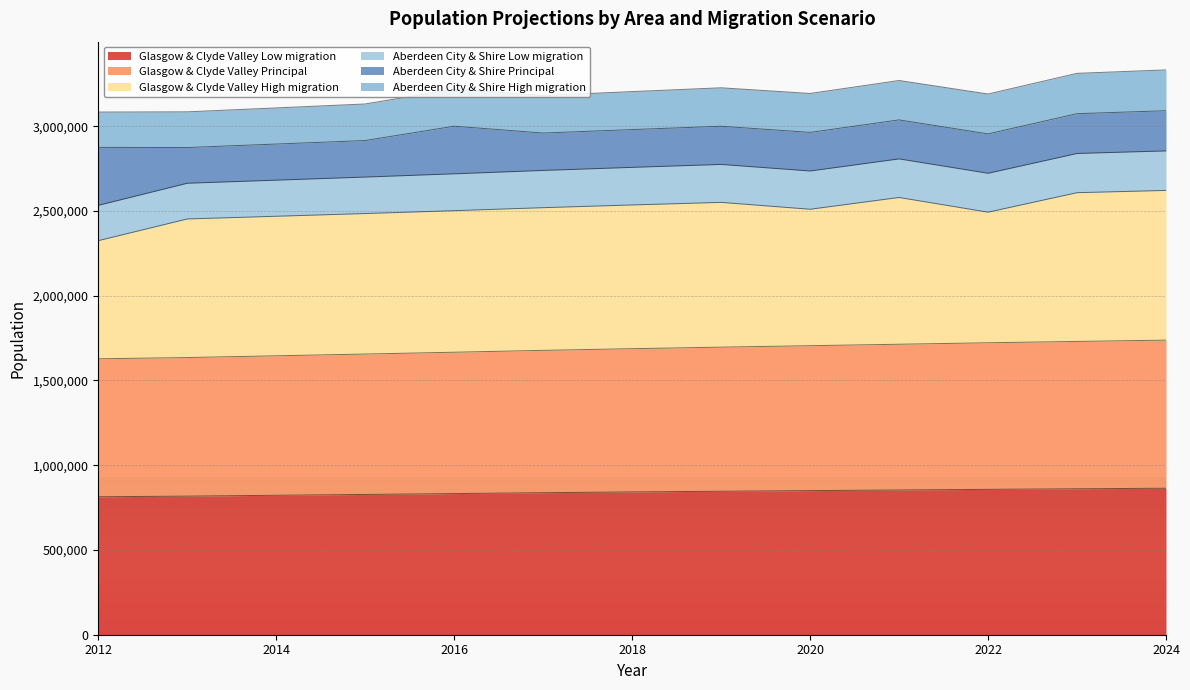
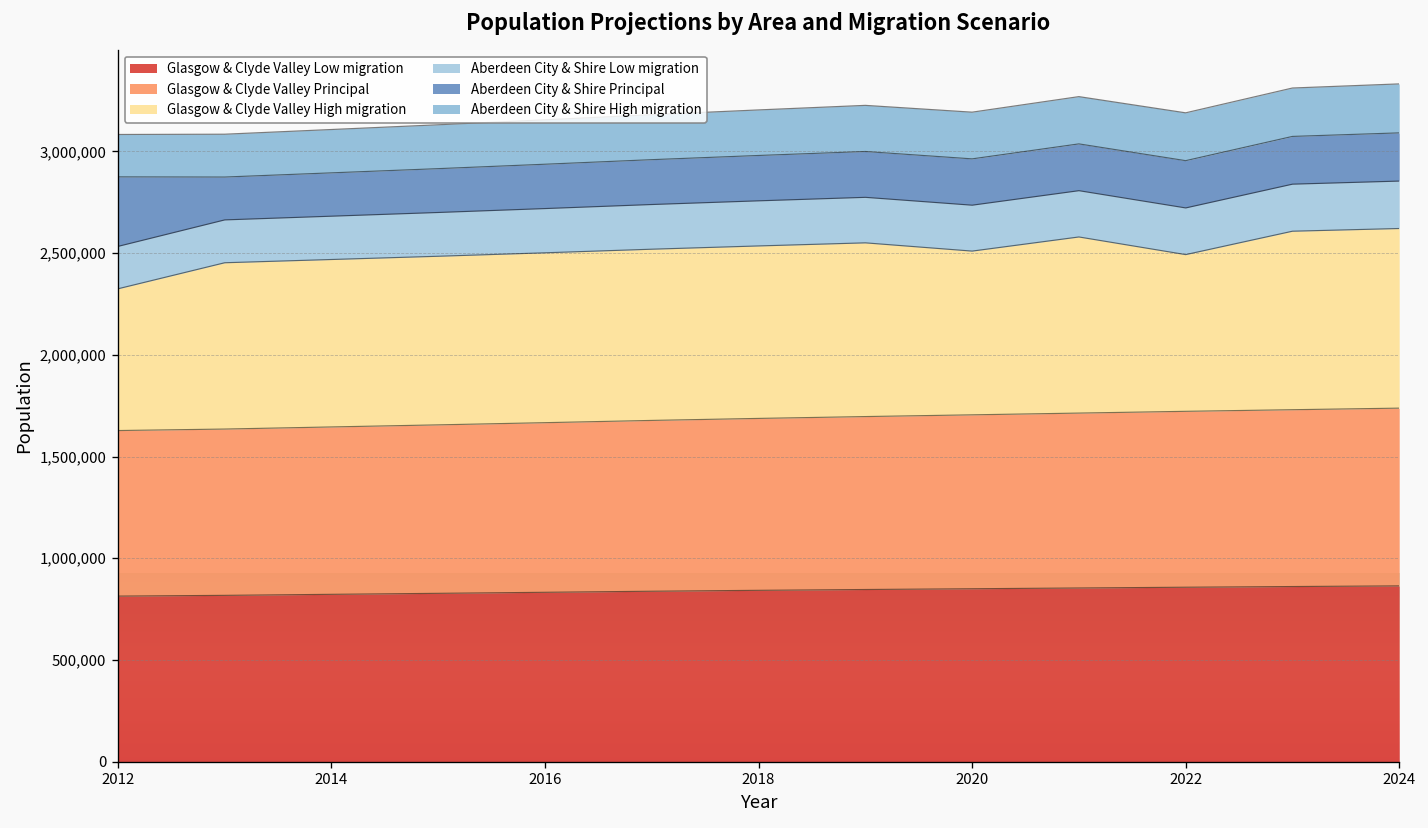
  {
    "Glasgow & Clyde Valley Low migration": {
      "2012": "810,000",
      "2014": "820,000",
      "2016": "830,000",
      "2018": "840,000",
      "2020": "850,000",
      "2022": "860,000",
      "2024": "860,000"
    },
    "Glasgow & Clyde Valley Principal": {
      "2012": "810,000",
      "2014": "820,000",
      "2016": "830,000",
      "2018": "850,000",
      "2020": "860,000",
      "2022": "860,000",
      "2024": "870,000"
    },
    "Glasgow & Clyde Valley High migration": {
      "2012": "700,000",
      "2014": "820,000",
      "2016": "840,000",
      "2018": "850,000",
      "2020": "810,000",
      "2022": "770,000",
      "2024": "880,000"
    },
    "Aberdeen City & Shire Principal": {
      "2012": "340,000",
      "2014": "210,000",
-     "2016": "280,000",
+     "2016": "220,000",
      "2018": "220,000",
      "2020": "230,000",
      "2022": "230,000",
      "2024": "240,000"
    }
  }
